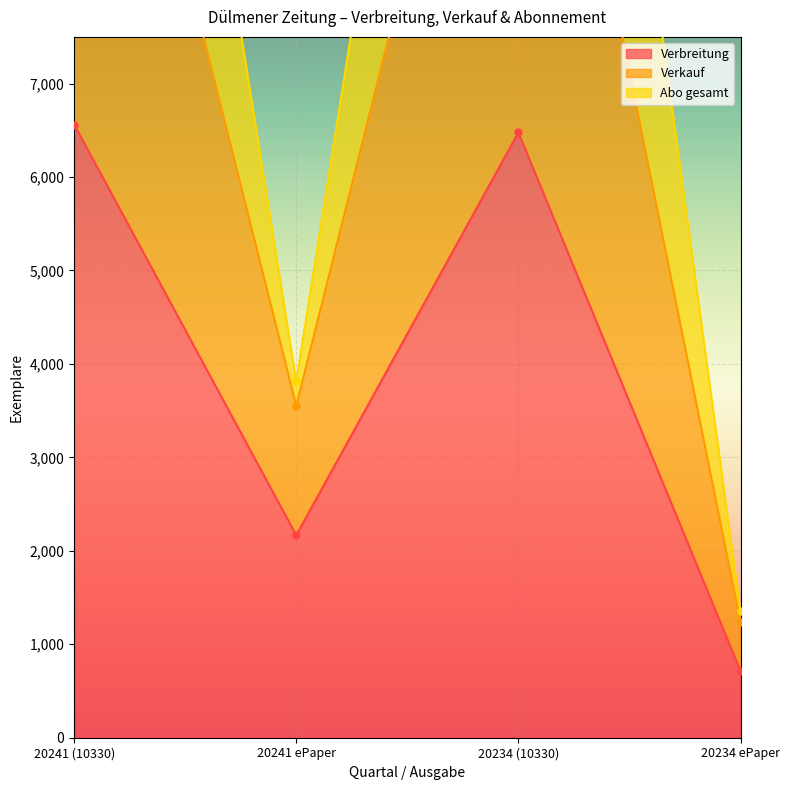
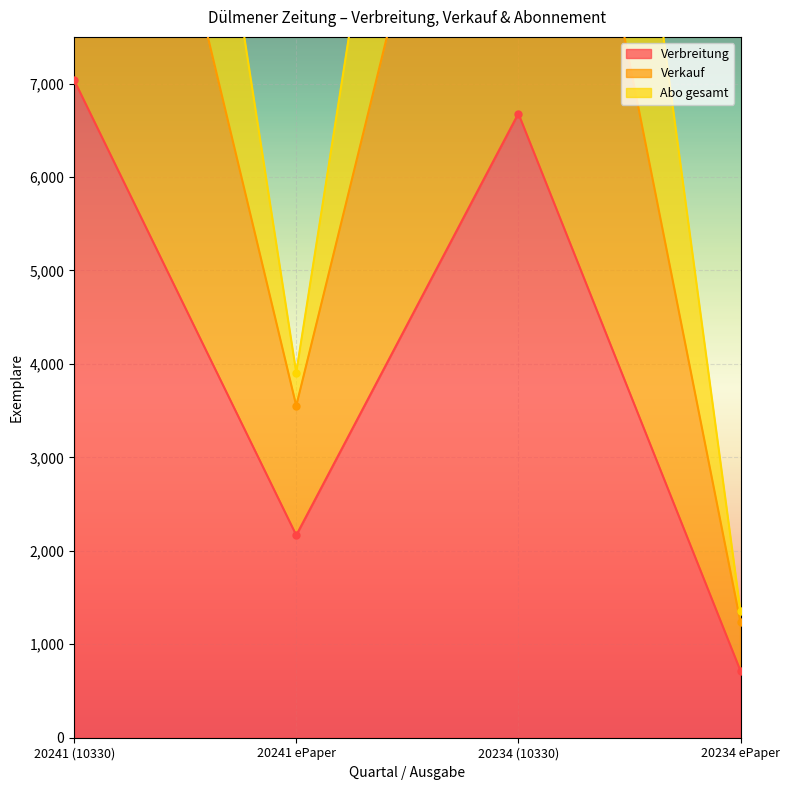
  {
    "Verbreitung": {
-     "20241 (10330)": "6,600",
+     "20241 (10330)": "7,000",
      "20241 ePaper": "2,200",
-     "20234 (10330)": "6,500",
+     "20234 (10330)": "6,700",
      "20234 ePaper": "700"
    },
    "Verkauf": {
      "20241 ePaper": "1,400",
      "20234 ePaper": "500"
    },
    "Abo gesamt": {
-     "20241 ePaper": "300",
+     "20241 ePaper": "400",
      "20234 ePaper": "100"
    }
  }
